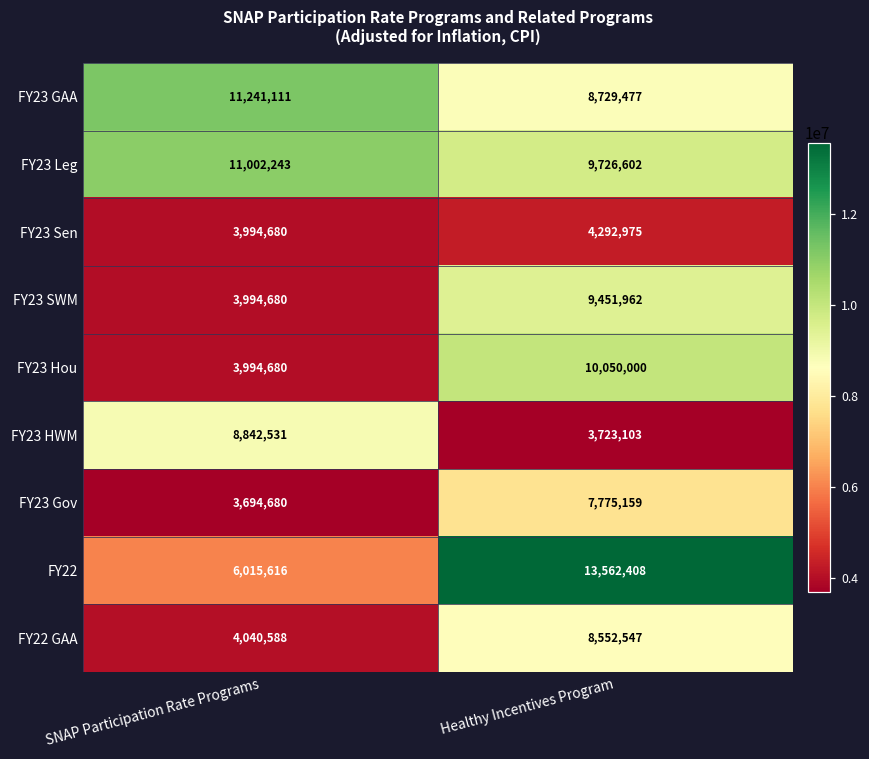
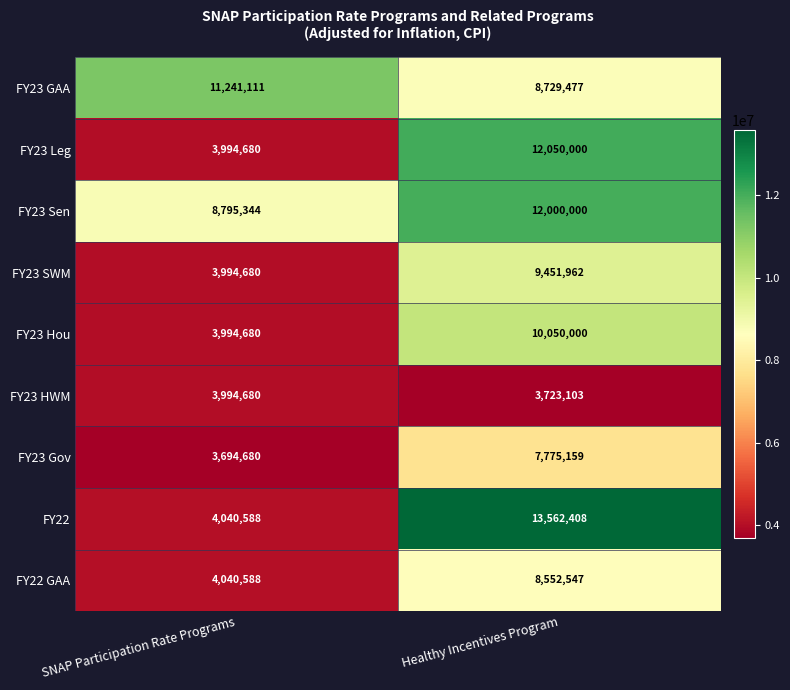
  {
    "FY23 GAA": {
      "SNAP Participation Rate Programs": "11,241,111",
      "Healthy Incentives Program": "8,729,477"
    },
    "FY23 Leg": {
-     "SNAP Participation Rate Programs": "11,002,243",
-     "Healthy Incentives Program": "9,726,602"
+     "SNAP Participation Rate Programs": "3,994,680",
+     "Healthy Incentives Program": "12,050,000"
    },
    "FY23 Sen": {
-     "SNAP Participation Rate Programs": "3,994,680",
-     "Healthy Incentives Program": "4,292,975"
+     "SNAP Participation Rate Programs": "8,795,344",
+     "Healthy Incentives Program": "12,000,000"
    },
    "FY23 SWM": {
      "SNAP Participation Rate Programs": "3,994,680",
      "Healthy Incentives Program": "9,451,962"
    },
    "FY23 Hou": {
      "SNAP Participation Rate Programs": "3,994,680",
      "Healthy Incentives Program": "10,050,000"
    },
    "FY23 HWM": {
-     "SNAP Participation Rate Programs": "8,842,531",
+     "SNAP Participation Rate Programs": "3,994,680",
      "Healthy Incentives Program": "3,723,103"
    },
    "FY23 Gov": {
      "SNAP Participation Rate Programs": "3,694,680",
      "Healthy Incentives Program": "7,775,159"
    },
    "FY22": {
-     "SNAP Participation Rate Programs": "6,015,616",
+     "SNAP Participation Rate Programs": "4,040,588",
      "Healthy Incentives Program": "13,562,408"
    },
    "FY22 GAA": {
      "SNAP Participation Rate Programs": "4,040,588",
      "Healthy Incentives Program": "8,552,547"
    }
  }
